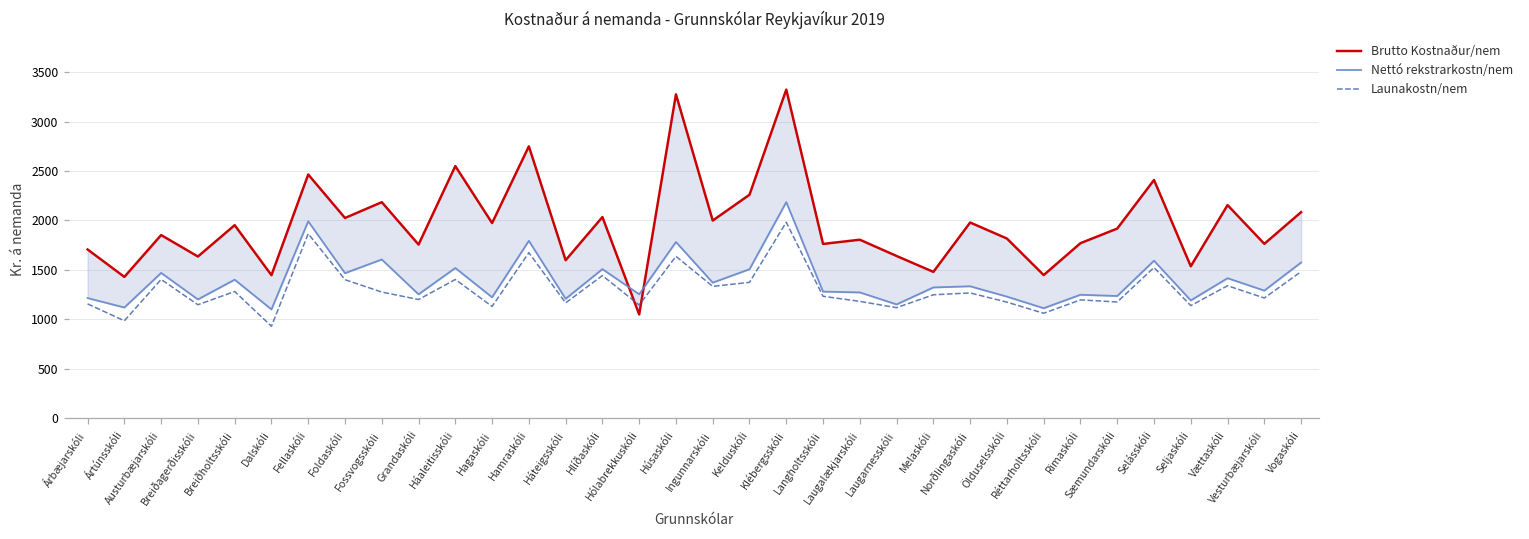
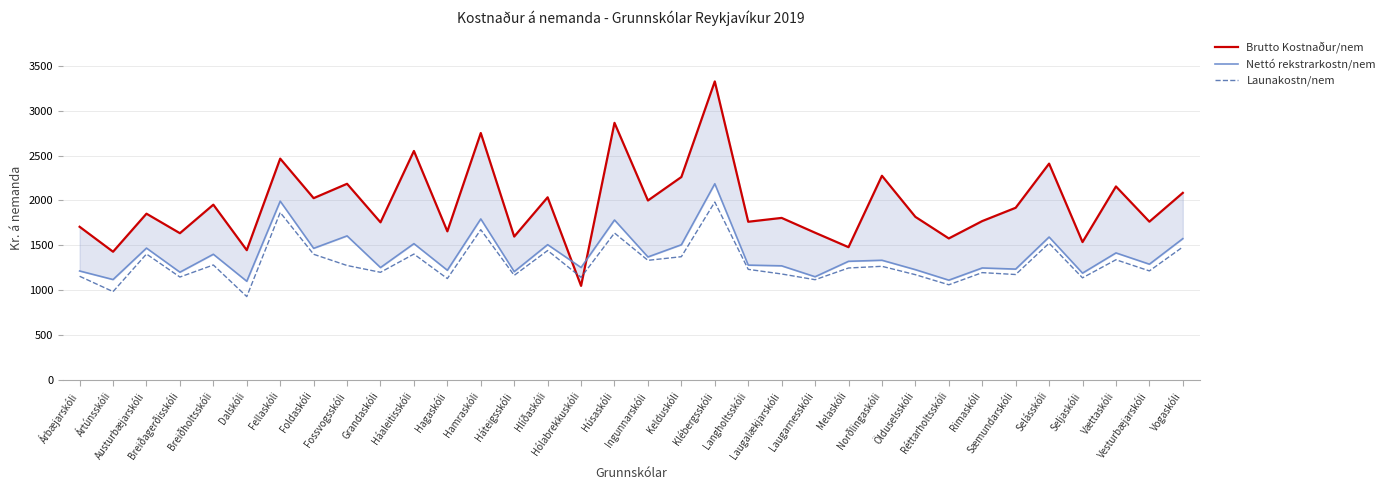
  {
    "Brutto Kostnaður/nem": {
-     "Hagaskóli": 2000,
+     "Hagaskóli": 1700,
      "Hólabrekkuskóli": 1000,
-     "Húsaskóli": 3300,
-     "Norðlingaskóli": 2000,
-     "Réttarholtsskóli": 1400
+     "Húsaskóli": 2900,
+     "Norðlingaskóli": 2300,
+     "Réttarholtsskóli": 1600
    }
  }
